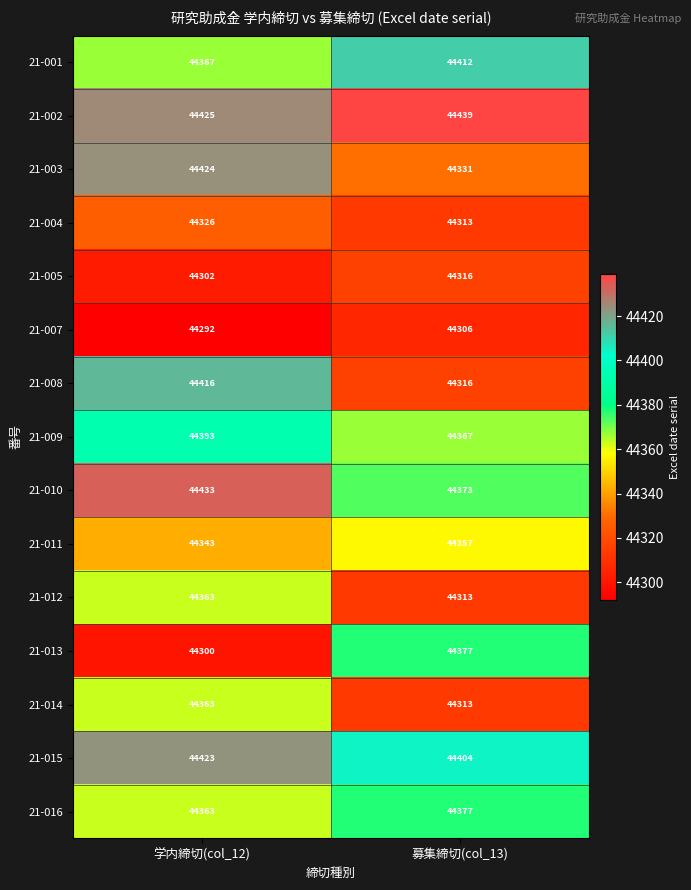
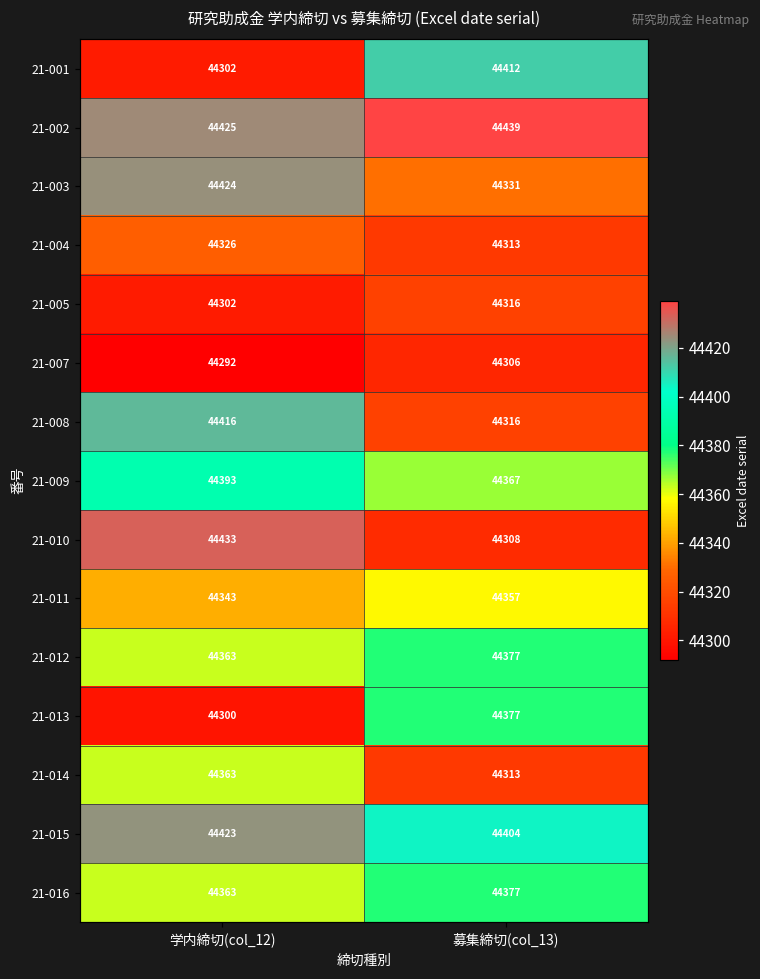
  {
    "21-001": {
-     "学内締切(col_12)": 44367,
+     "学内締切(col_12)": 44302,
      "募集締切(col_13)": 44412
    },
    "21-002": {
      "学内締切(col_12)": 44425,
      "募集締切(col_13)": 44439
    },
    "21-003": {
      "学内締切(col_12)": 44424,
      "募集締切(col_13)": 44331
    },
    "21-004": {
      "学内締切(col_12)": 44326,
      "募集締切(col_13)": 44313
    },
    "21-005": {
      "学内締切(col_12)": 44302,
      "募集締切(col_13)": 44316
    },
    "21-007": {
      "学内締切(col_12)": 44292,
      "募集締切(col_13)": 44306
    },
    "21-008": {
      "学内締切(col_12)": 44416,
      "募集締切(col_13)": 44316
    },
    "21-009": {
      "学内締切(col_12)": 44393,
      "募集締切(col_13)": 44367
    },
    "21-010": {
      "学内締切(col_12)": 44433,
-     "募集締切(col_13)": 44373
+     "募集締切(col_13)": 44308
    },
    "21-011": {
      "学内締切(col_12)": 44343,
      "募集締切(col_13)": 44357
    },
    "21-012": {
      "学内締切(col_12)": 44363,
-     "募集締切(col_13)": 44313
+     "募集締切(col_13)": 44377
    },
    "21-013": {
      "学内締切(col_12)": 44300,
      "募集締切(col_13)": 44377
    },
    "21-014": {
      "学内締切(col_12)": 44363,
      "募集締切(col_13)": 44313
    },
    "21-015": {
      "学内締切(col_12)": 44423,
      "募集締切(col_13)": 44404
    },
    "21-016": {
      "学内締切(col_12)": 44363,
      "募集締切(col_13)": 44377
    }
  }
